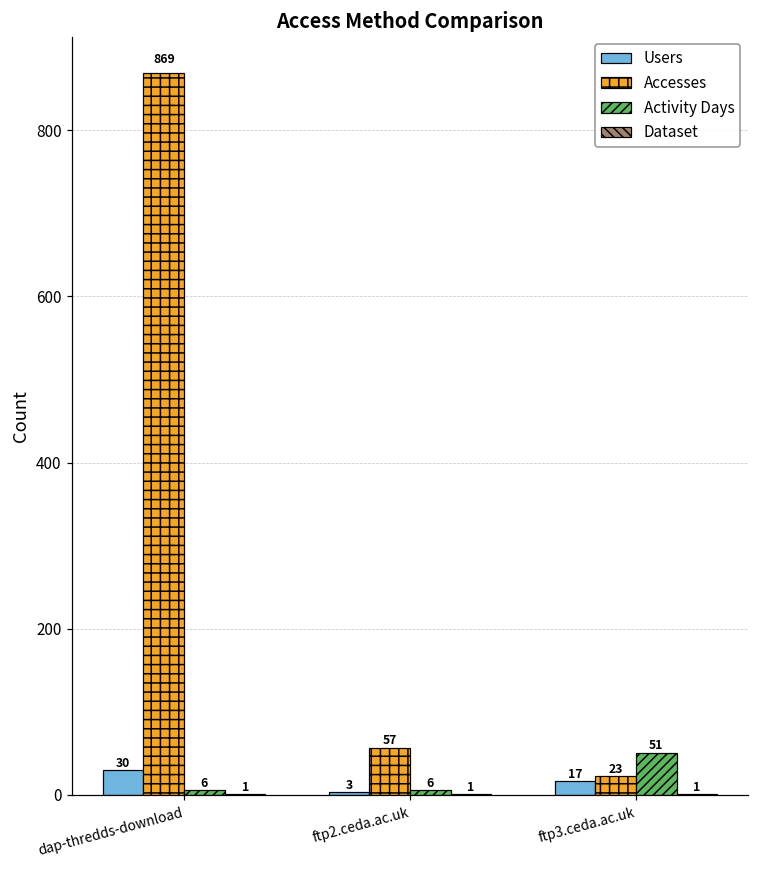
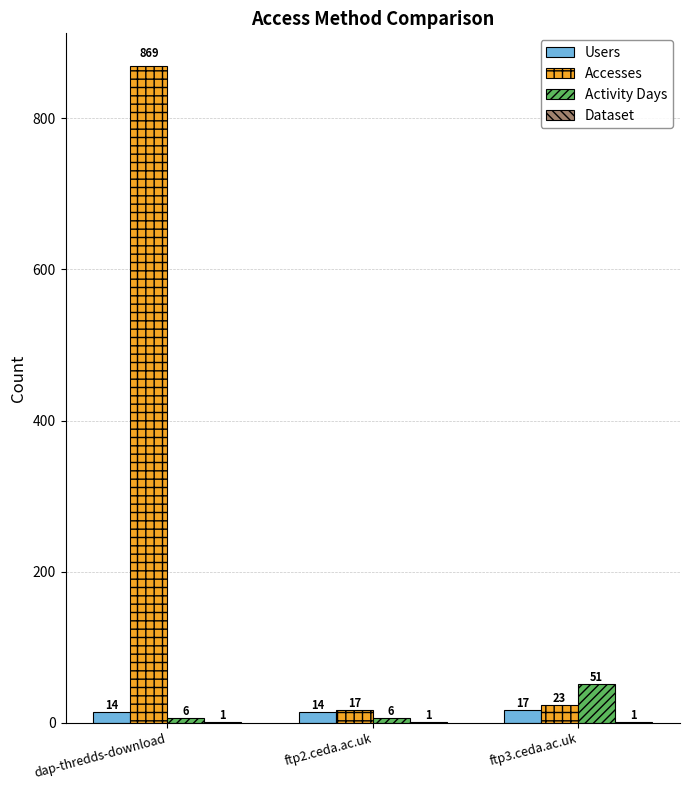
  {
    "Users": {
-     "dap-thredds-download": 30,
-     "ftp2.ceda.ac.uk": 3,
+     "dap-thredds-download": 14,
+     "ftp2.ceda.ac.uk": 14,
      "ftp3.ceda.ac.uk": 17
    },
    "Accesses": {
      "dap-thredds-download": 869,
-     "ftp2.ceda.ac.uk": 57,
+     "ftp2.ceda.ac.uk": 17,
      "ftp3.ceda.ac.uk": 23
    },
    "Activity Days": {
      "dap-thredds-download": 6,
      "ftp2.ceda.ac.uk": 6,
      "ftp3.ceda.ac.uk": 51
    },
    "Dataset": {
      "dap-thredds-download": 1,
      "ftp2.ceda.ac.uk": 1,
      "ftp3.ceda.ac.uk": 1
    }
  }
